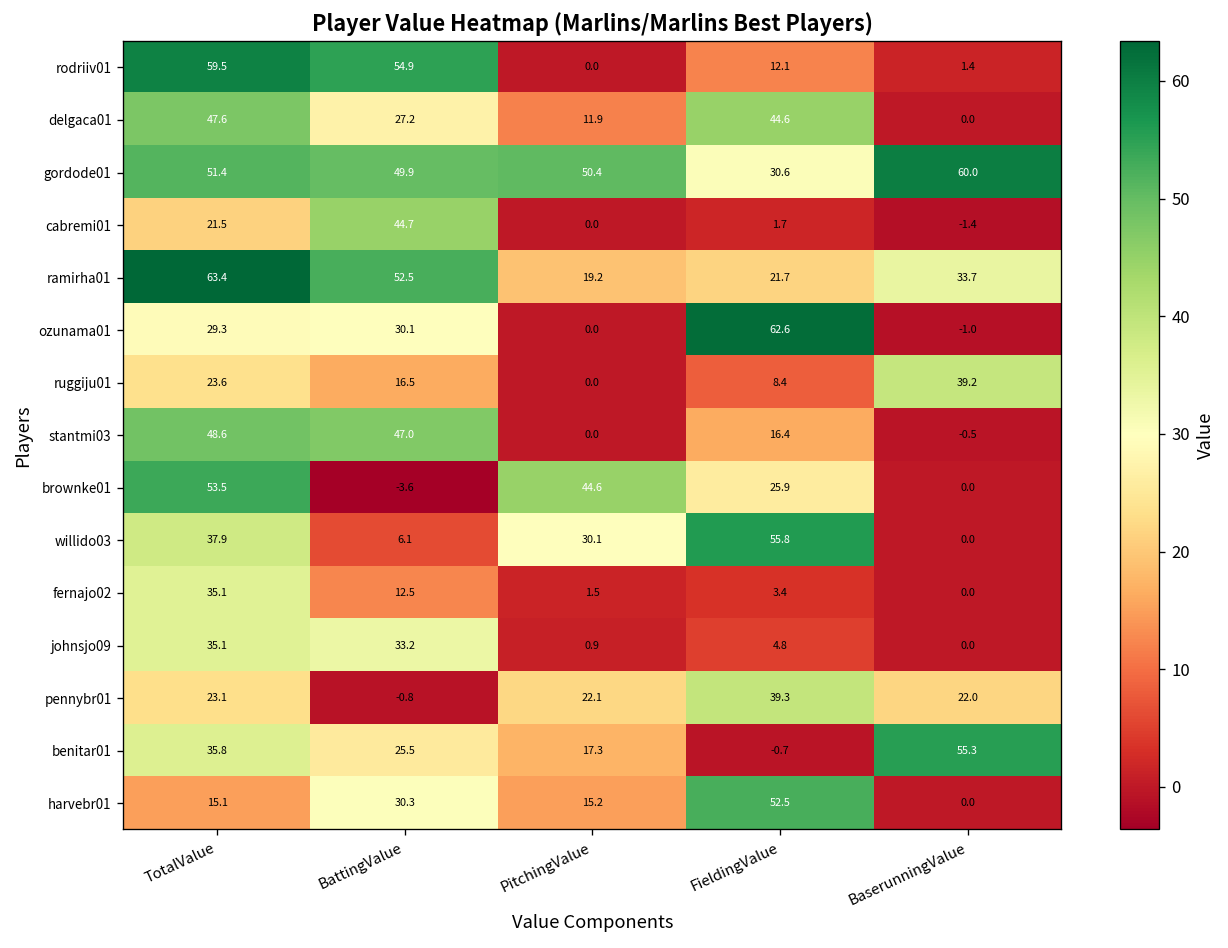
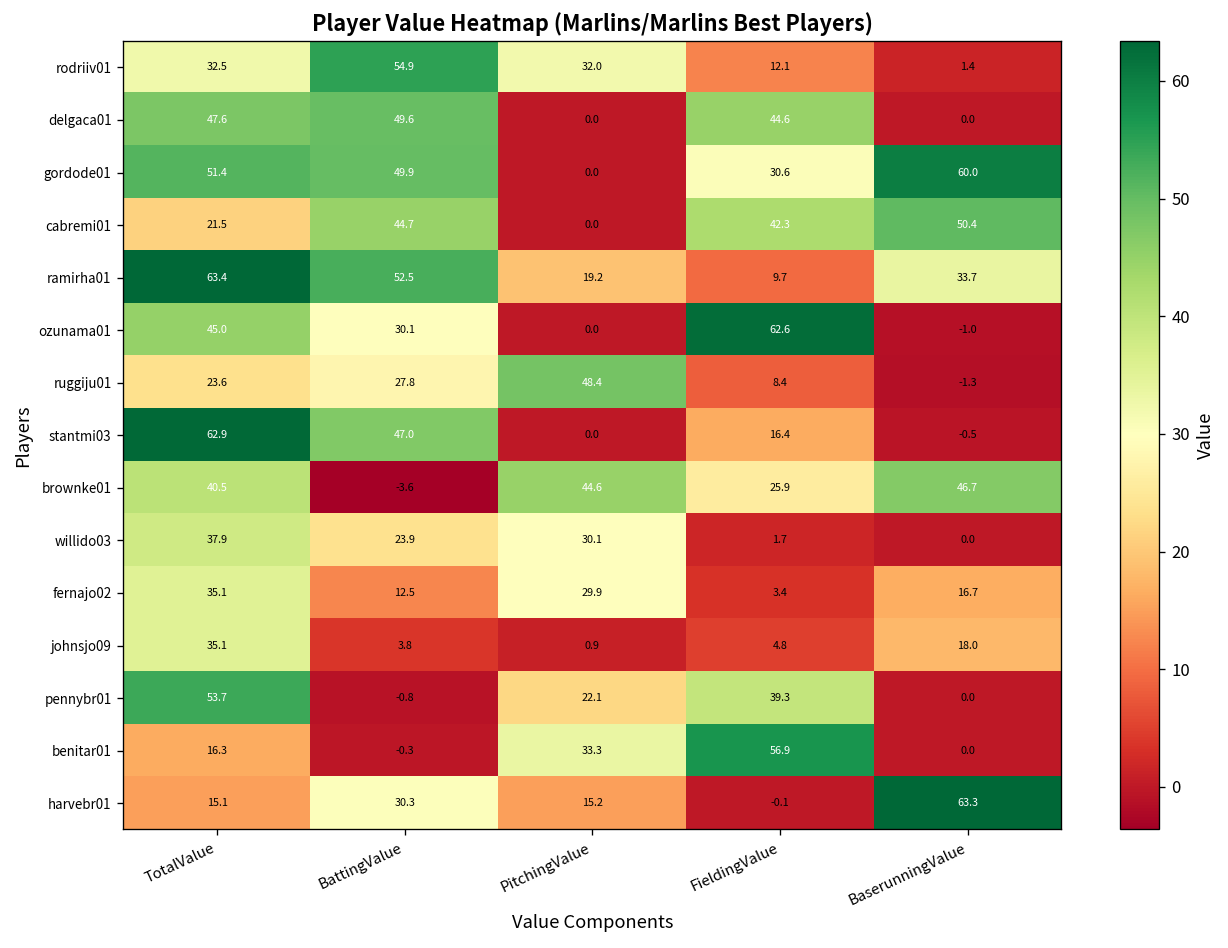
  {
    "rodriiv01": {
-     "TotalValue": 59.5,
+     "TotalValue": 32.5,
      "BattingValue": 54.9,
-     "PitchingValue": 0.0,
+     "PitchingValue": 32.0,
      "FieldingValue": 12.1,
      "BaserunningValue": 1.4
    },
    "delgaca01": {
      "TotalValue": 47.6,
-     "BattingValue": 27.2,
-     "PitchingValue": 11.9,
+     "BattingValue": 49.6,
+     "PitchingValue": 0.0,
      "FieldingValue": 44.6,
      "BaserunningValue": 0.0
    },
    "gordode01": {
      "TotalValue": 51.4,
      "BattingValue": 49.9,
-     "PitchingValue": 50.4,
+     "PitchingValue": 0.0,
      "FieldingValue": 30.6,
      "BaserunningValue": 60.0
    },
    "cabremi01": {
      "TotalValue": 21.5,
      "BattingValue": 44.7,
      "PitchingValue": 0.0,
-     "FieldingValue": 1.7,
-     "BaserunningValue": -1.4
+     "FieldingValue": 42.3,
+     "BaserunningValue": 50.4
    },
    "ramirha01": {
      "TotalValue": 63.4,
      "BattingValue": 52.5,
      "PitchingValue": 19.2,
-     "FieldingValue": 21.7,
+     "FieldingValue": 9.7,
      "BaserunningValue": 33.7
    },
    "ozunama01": {
-     "TotalValue": 29.3,
+     "TotalValue": 45.0,
      "BattingValue": 30.1,
      "PitchingValue": 0.0,
      "FieldingValue": 62.6,
      "BaserunningValue": -1.0
    },
    "ruggiju01": {
      "TotalValue": 23.6,
-     "BattingValue": 16.5,
-     "PitchingValue": 0.0,
+     "BattingValue": 27.8,
+     "PitchingValue": 48.4,
      "FieldingValue": 8.4,
-     "BaserunningValue": 39.2
+     "BaserunningValue": -1.3
    },
    "stantmi03": {
-     "TotalValue": 48.6,
+     "TotalValue": 62.9,
      "BattingValue": 47.0,
      "PitchingValue": 0.0,
      "FieldingValue": 16.4,
      "BaserunningValue": -0.5
    },
    "brownke01": {
-     "TotalValue": 53.5,
+     "TotalValue": 40.5,
      "BattingValue": -3.6,
      "PitchingValue": 44.6,
      "FieldingValue": 25.9,
-     "BaserunningValue": 0.0
+     "BaserunningValue": 46.7
    },
    "willido03": {
      "TotalValue": 37.9,
-     "BattingValue": 6.1,
+     "BattingValue": 23.9,
      "PitchingValue": 30.1,
-     "FieldingValue": 55.8,
+     "FieldingValue": 1.7,
      "BaserunningValue": 0.0
    },
    "fernajo02": {
      "TotalValue": 35.1,
      "BattingValue": 12.5,
-     "PitchingValue": 1.5,
+     "PitchingValue": 29.9,
      "FieldingValue": 3.4,
-     "BaserunningValue": 0.0
+     "BaserunningValue": 16.7
    },
    "johnsjo09": {
      "TotalValue": 35.1,
-     "BattingValue": 33.2,
+     "BattingValue": 3.8,
      "PitchingValue": 0.9,
      "FieldingValue": 4.8,
-     "BaserunningValue": 0.0
+     "BaserunningValue": 18.0
    },
    "pennybr01": {
-     "TotalValue": 23.1,
+     "TotalValue": 53.7,
      "BattingValue": -0.8,
      "PitchingValue": 22.1,
      "FieldingValue": 39.3,
-     "BaserunningValue": 22.0
+     "BaserunningValue": 0.0
    },
    "benitar01": {
-     "TotalValue": 35.8,
-     "BattingValue": 25.5,
-     "PitchingValue": 17.3,
-     "FieldingValue": -0.7,
-     "BaserunningValue": 55.3
+     "TotalValue": 16.3,
+     "BattingValue": -0.3,
+     "PitchingValue": 33.3,
+     "FieldingValue": 56.9,
+     "BaserunningValue": 0.0
    },
    "harvebr01": {
      "TotalValue": 15.1,
      "BattingValue": 30.3,
      "PitchingValue": 15.2,
-     "FieldingValue": 52.5,
-     "BaserunningValue": 0.0
+     "FieldingValue": -0.1,
+     "BaserunningValue": 63.3
    }
  }
